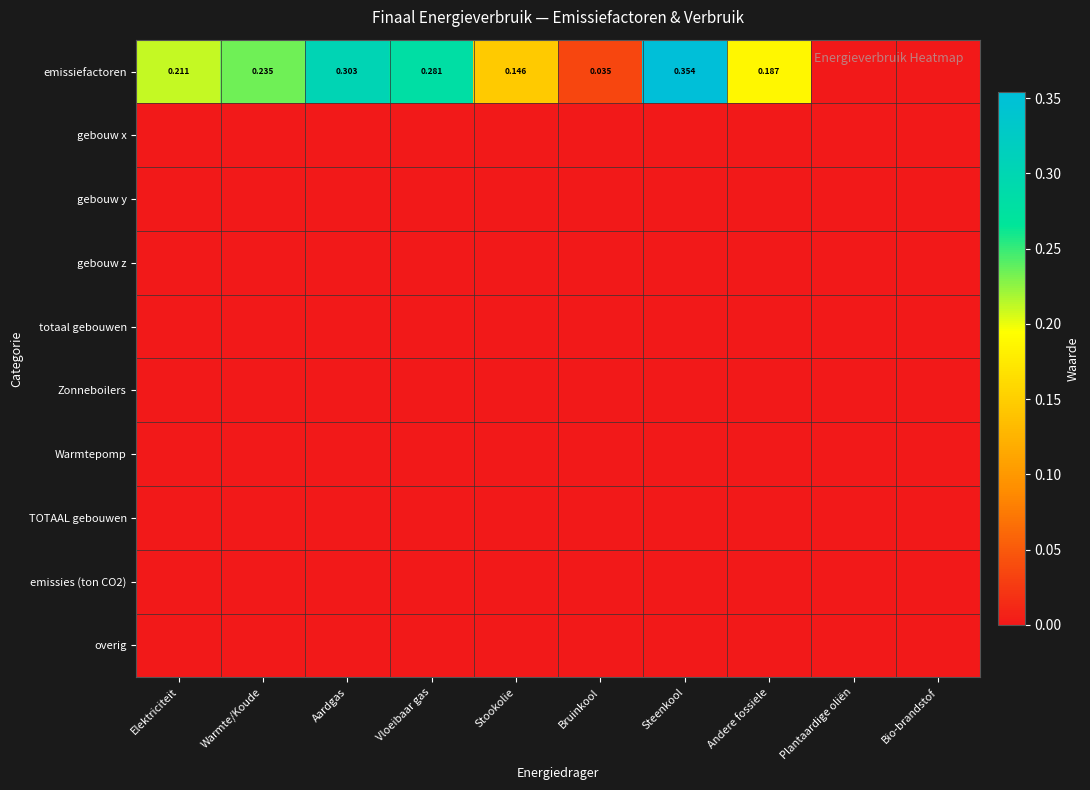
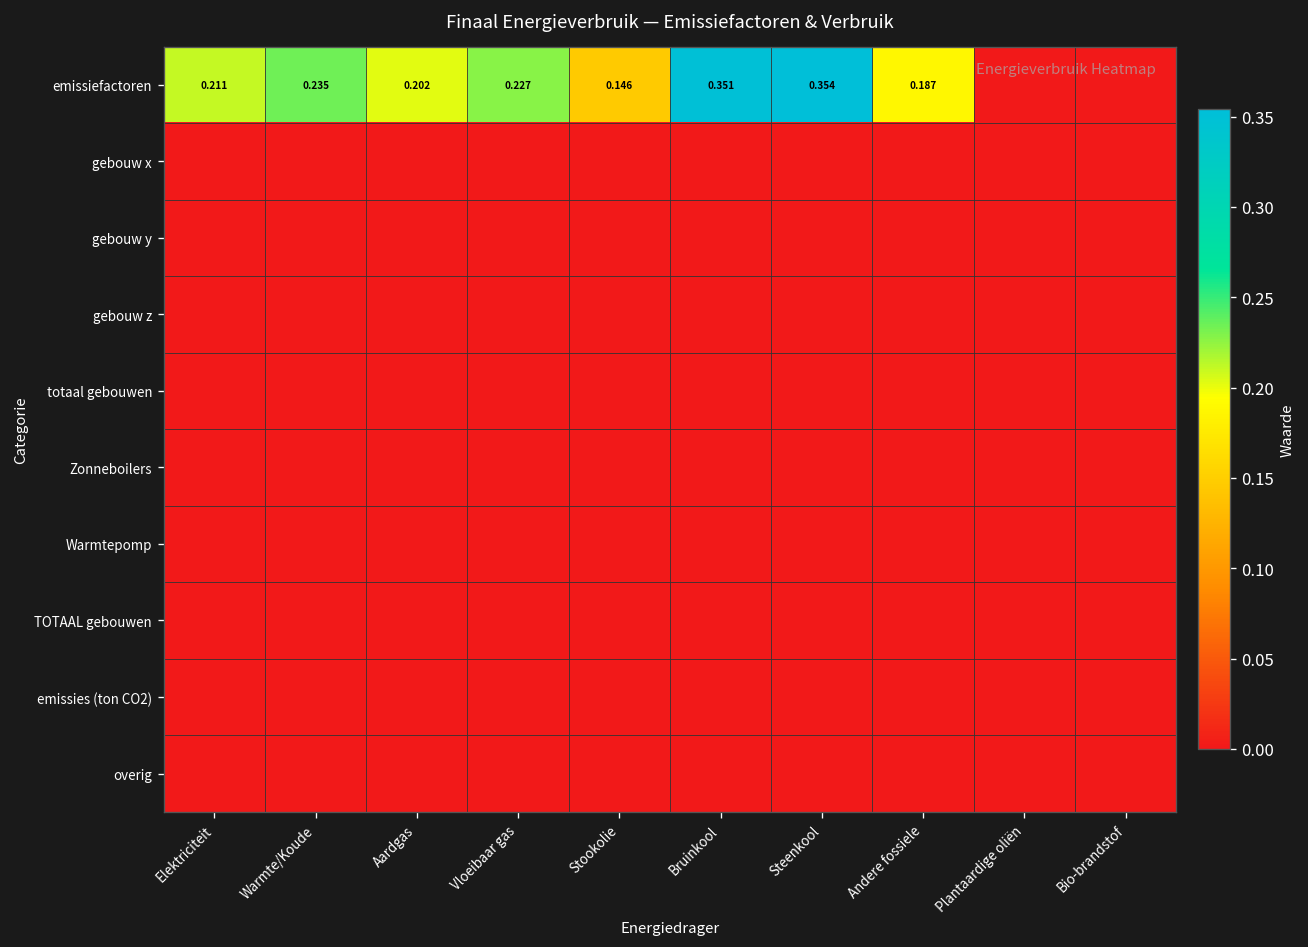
  {
    "emissiefactoren": {
      "Elektriciteit": 0.211,
      "Warmte/Koude": 0.235,
-     "Aardgas": 0.303,
-     "Vloeibaar gas": 0.281,
+     "Aardgas": 0.202,
+     "Vloeibaar gas": 0.227,
      "Stookolie": 0.146,
-     "Bruinkool": 0.035,
+     "Bruinkool": 0.351,
      "Steenkool": 0.354,
      "Andere fossiele": 0.187
    }
  }
